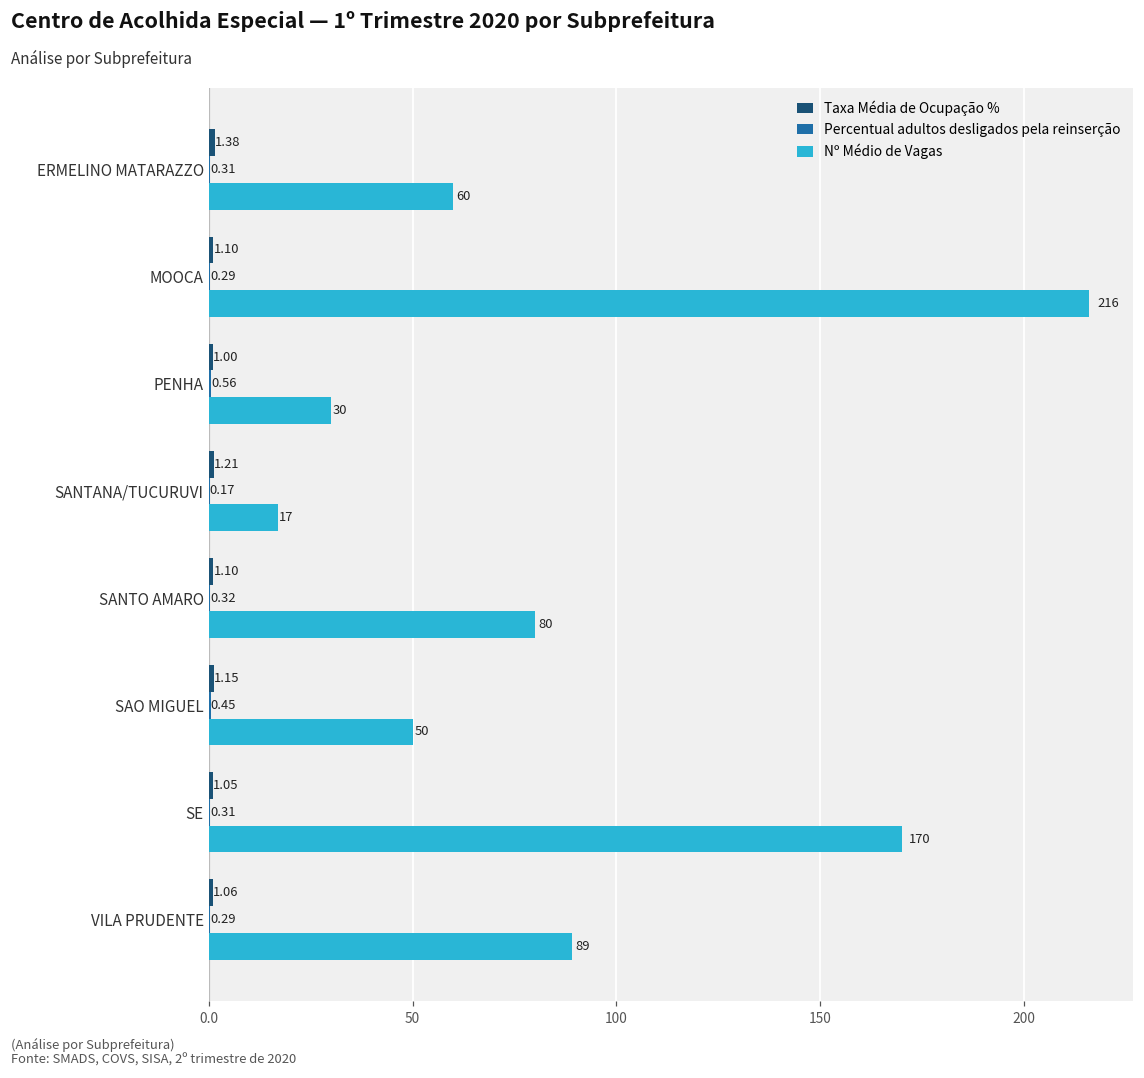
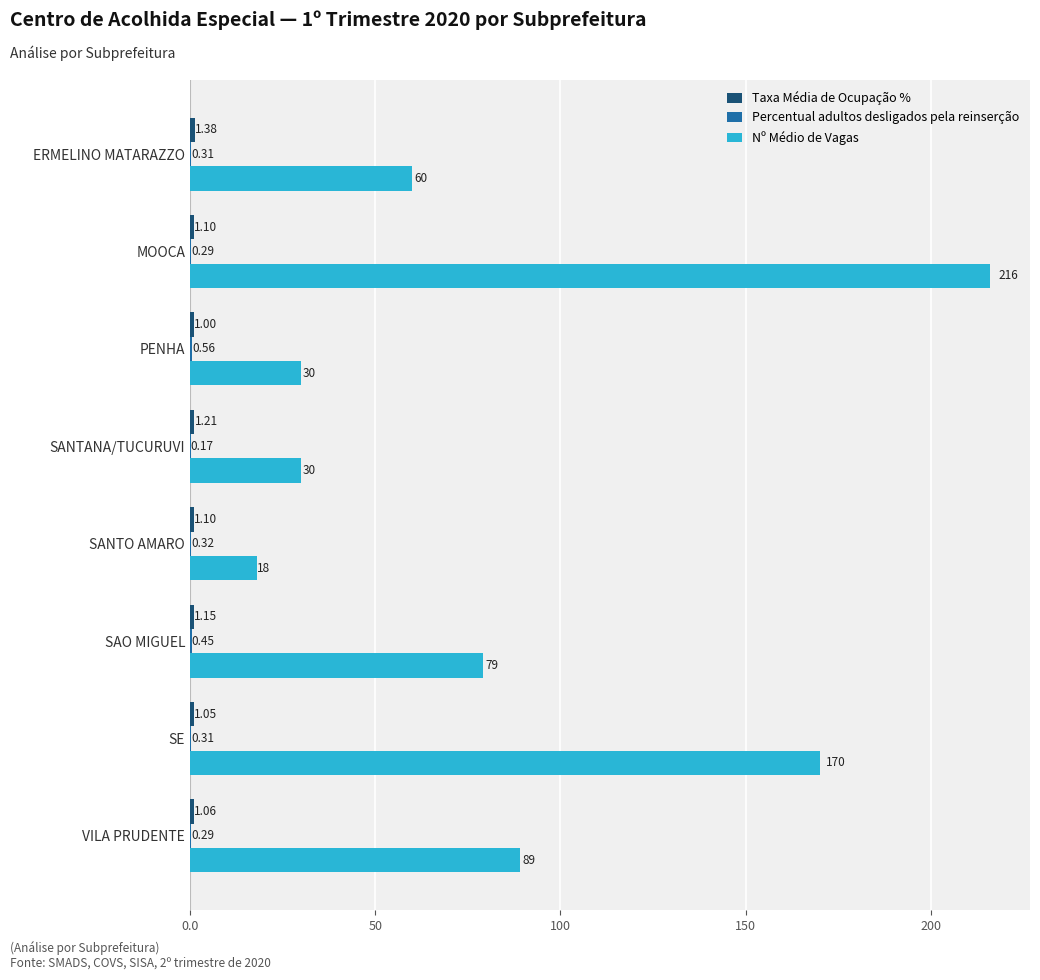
  {
    "Nº Médio de Vagas": {
      "ERMELINO MATARAZZO": 60,
      "MOOCA": 216,
      "PENHA": 30,
-     "SANTANA/TUCURUVI": 17,
-     "SANTO AMARO": 80,
-     "SAO MIGUEL": 50,
+     "SANTANA/TUCURUVI": 30,
+     "SANTO AMARO": 18,
+     "SAO MIGUEL": 79,
      "SE": 170,
      "VILA PRUDENTE": 89
    }
  }
